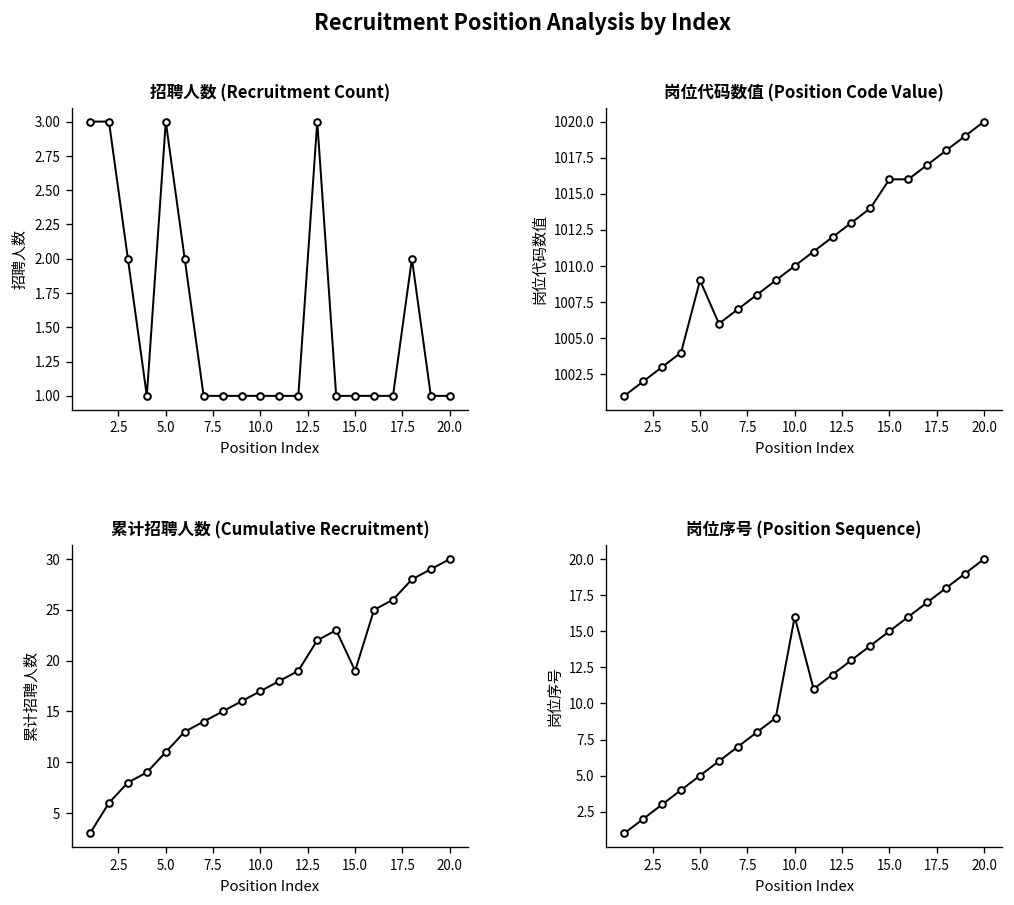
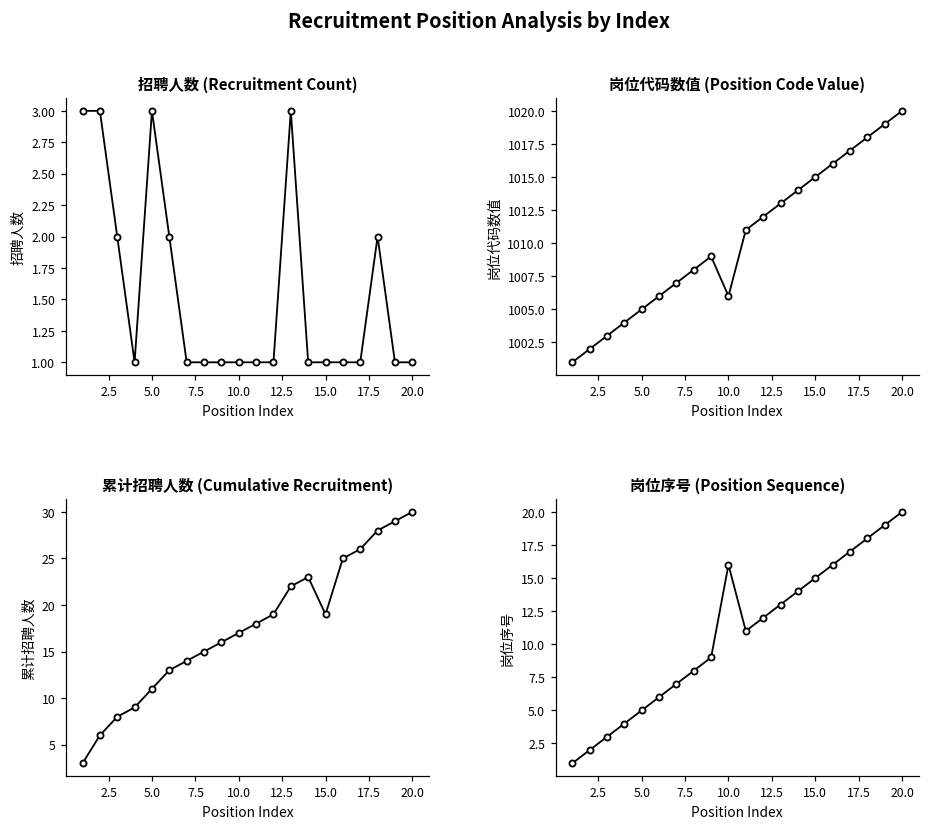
  {
    "招聘人数 (Recruitment Count)": {
      "5.0": 3.00,
      "10.0": 1.00,
      "15.0": 1.00,
      "20.0": 1.00
    },
    "岗位代码数值 (Position Code Value)": {
-     "5.0": 1009,
-     "10.0": 1010,
-     "15.0": 1016,
+     "5.0": 1005,
+     "10.0": 1006,
+     "15.0": 1015,
      "20.0": 1020
    },
    "累计招聘人数 (Cumulative Recruitment)": {
      "5.0": 11,
      "10.0": 17,
      "15.0": 19,
      "20.0": 30
    },
    "岗位序号 (Position Sequence)": {
      "5.0": 5.0,
      "10.0": 16.0,
      "15.0": 15.0,
      "20.0": 20.0
    }
  }
